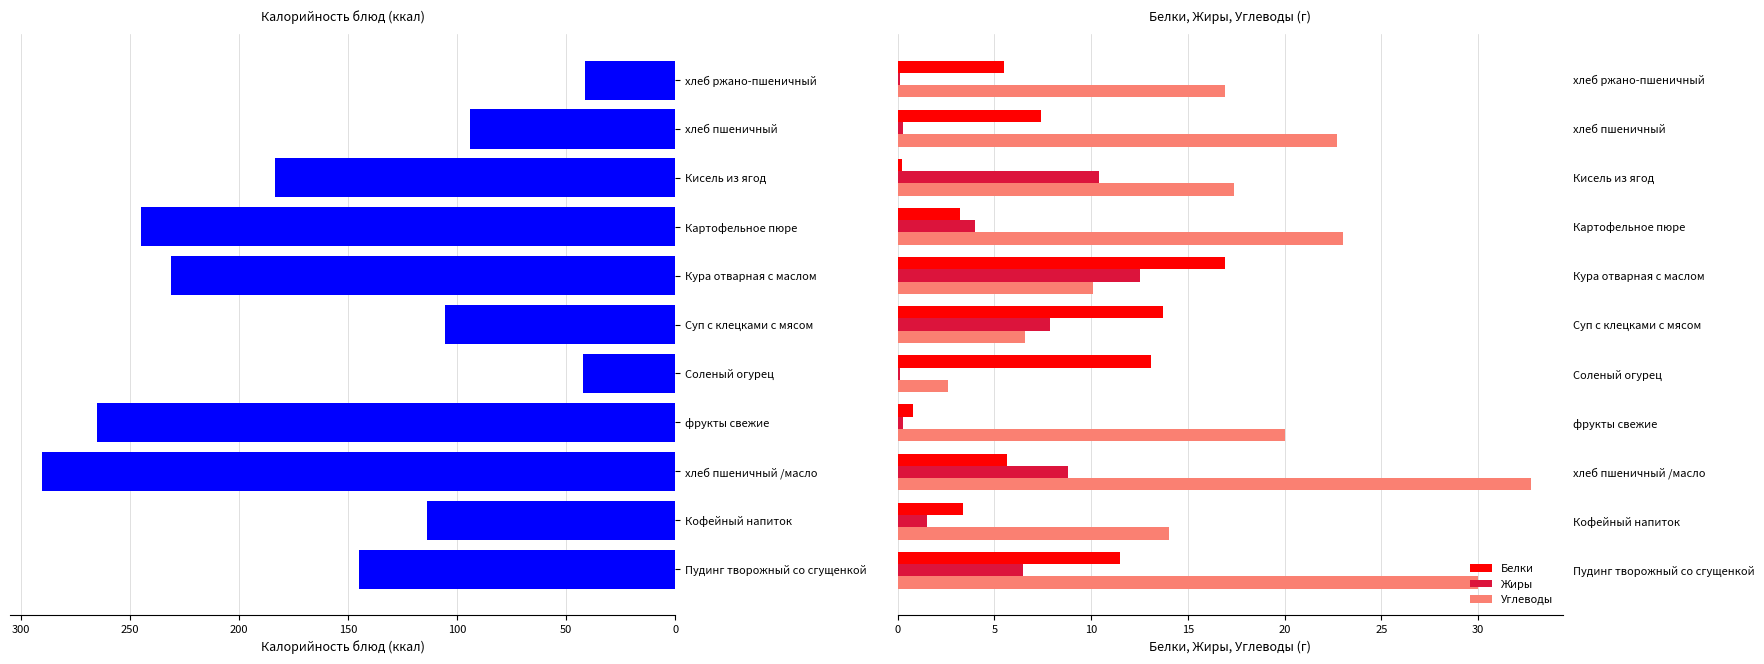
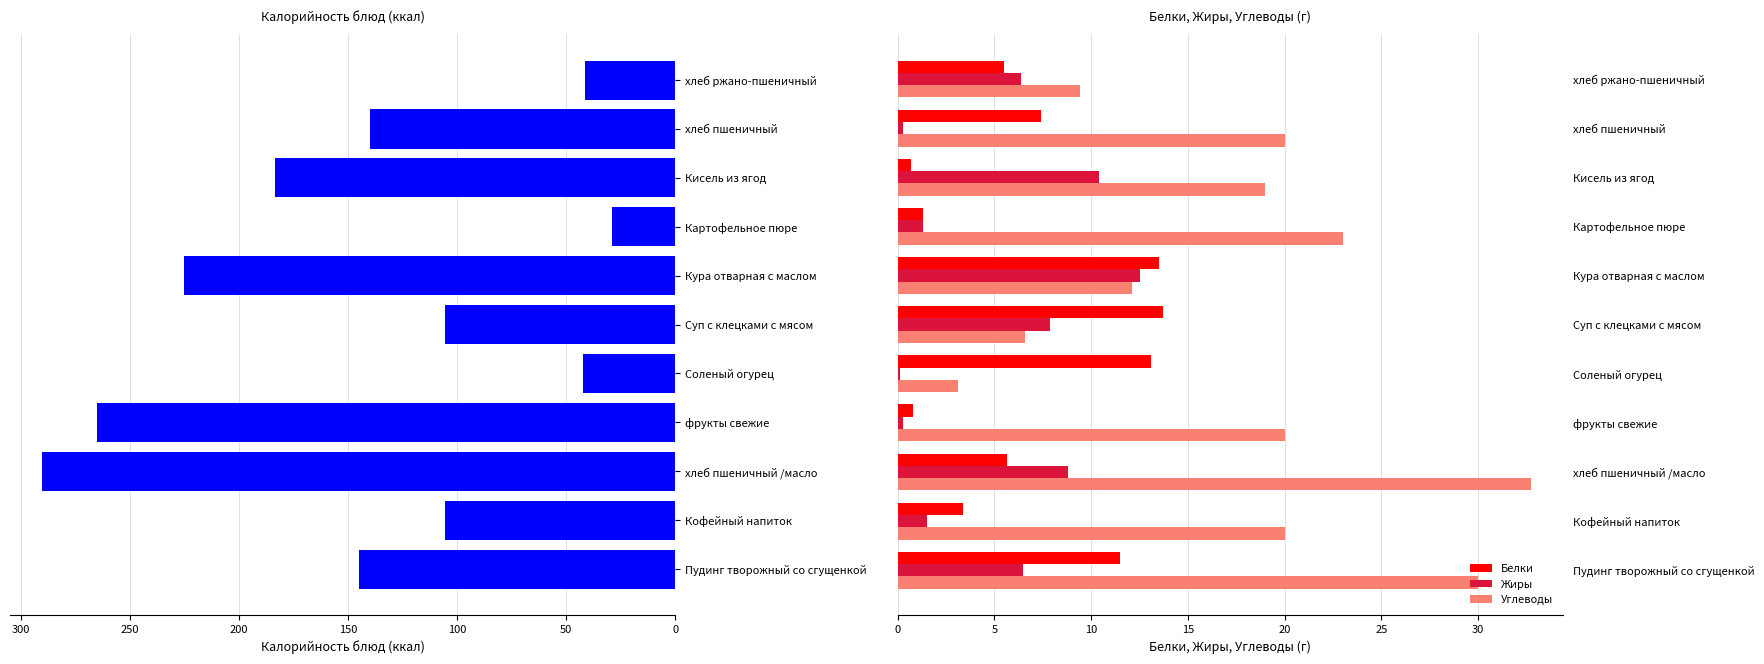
  {
    "Калорийность блюд (ккал)": {
      "хлеб ржано-пшеничный": 41,
-     "хлеб пшеничный": 94,
+     "хлеб пшеничный": 140,
      "Кисель из ягод": 184,
-     "Картофельное пюре": 245,
-     "Кура отварная с маслом": 231,
+     "Картофельное пюре": 29,
+     "Кура отварная с маслом": 225,
      "Суп с клецками с мясом": 106,
      "Соленый огурец": 42,
      "фрукты свежие": 265,
      "хлеб пшеничный /масло": 290,
-     "Кофейный напиток": 114,
+     "Кофейный напиток": 106,
      "Пудинг творожный со сгущенкой": 145
    },
    "Белки, Жиры, Углеводы (г)": {
      "Белки": {
        "хлеб ржано-пшеничный": 5.5,
        "хлеб пшеничный": 7.4,
-       "Кисель из ягод": 0.2,
-       "Картофельное пюре": 3.2,
-       "Кура отварная с маслом": 16.9,
+       "Кисель из ягод": 0.7,
+       "Картофельное пюре": 1.3,
+       "Кура отварная с маслом": 13.5,
        "Суп с клецками с мясом": 13.7,
        "Соленый огурец": 13.1,
        "фрукты свежие": 0.8,
        "хлеб пшеничный /масло": 5.7,
        "Кофейный напиток": 3.4,
        "Пудинг творожный со сгущенкой": 11.5
      },
      "Жиры": {
-       "хлеб ржано-пшеничный": 0.1,
+       "хлеб ржано-пшеничный": 6.4,
        "хлеб пшеничный": 0.3,
        "Кисель из ягод": 10.4,
-       "Картофельное пюре": 4.0,
+       "Картофельное пюре": 1.3,
        "Кура отварная с маслом": 12.5,
        "Суп с клецками с мясом": 7.9,
        "фрукты свежие": 0.3,
        "хлеб пшеничный /масло": 8.8,
        "Кофейный напиток": 1.5,
        "Пудинг творожный со сгущенкой": 6.5
      },
      "Углеводы": {
-       "хлеб ржано-пшеничный": 16.9,
-       "хлеб пшеничный": 22.7,
-       "Кисель из ягод": 17.4,
+       "хлеб ржано-пшеничный": 9.4,
+       "хлеб пшеничный": 20.0,
+       "Кисель из ягод": 19.0,
        "Картофельное пюре": 23.0,
-       "Кура отварная с маслом": 10.1,
+       "Кура отварная с маслом": 12.1,
        "Суп с клецками с мясом": 6.6,
-       "Соленый огурец": 2.6,
+       "Соленый огурец": 3.1,
        "фрукты свежие": 20.0,
        "хлеб пшеничный /масло": 32.8,
-       "Кофейный напиток": 14,
+       "Кофейный напиток": 20,
        "Пудинг творожный со сгущенкой": 30.0
      }
    }
  }
